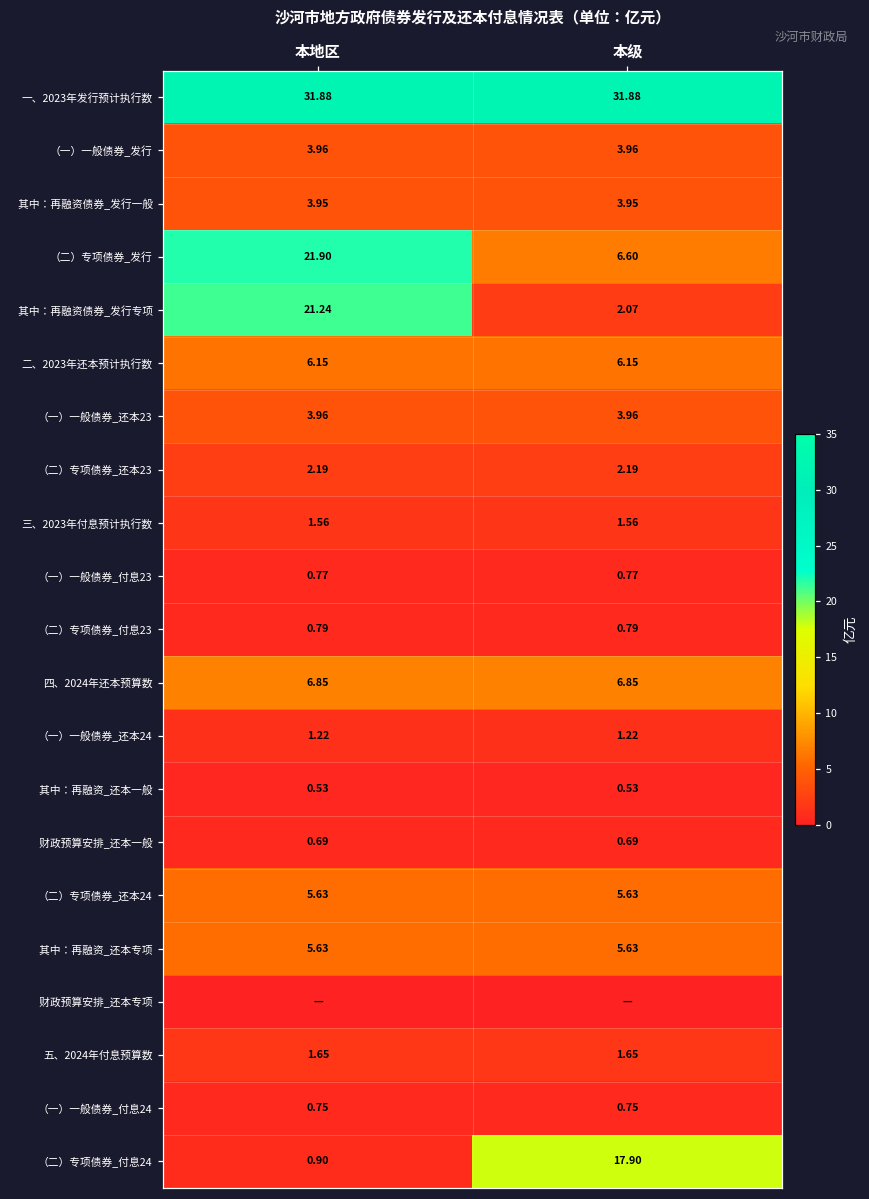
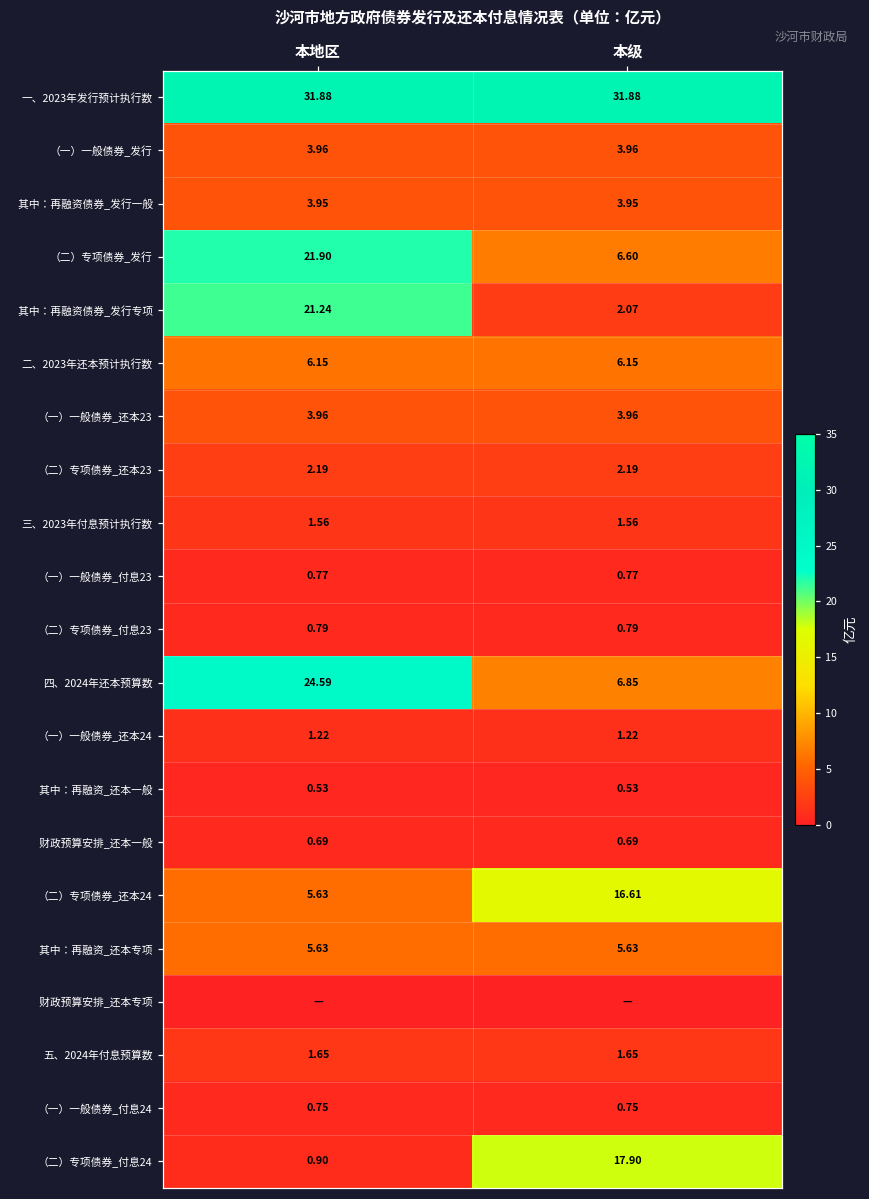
  {
    "一、2023年发行预计执行数": {
      "本地区": 31.88,
      "本级": 31.88
    },
    "（一）一般债券_发行": {
      "本地区": 3.96,
      "本级": 3.96
    },
    "其中：再融资债券_发行一般": {
      "本地区": 3.95,
      "本级": 3.95
    },
    "（二）专项债券_发行": {
      "本地区": 21.90,
      "本级": 6.60
    },
    "其中：再融资债券_发行专项": {
      "本地区": 21.24,
      "本级": 2.07
    },
    "二、2023年还本预计执行数": {
      "本地区": 6.15,
      "本级": 6.15
    },
    "（一）一般债券_还本23": {
      "本地区": 3.96,
      "本级": 3.96
    },
    "（二）专项债券_还本23": {
      "本地区": 2.19,
      "本级": 2.19
    },
    "三、2023年付息预计执行数": {
      "本地区": 1.56,
      "本级": 1.56
    },
    "（一）一般债券_付息23": {
      "本地区": 0.77,
      "本级": 0.77
    },
    "（二）专项债券_付息23": {
      "本地区": 0.79,
      "本级": 0.79
    },
    "四、2024年还本预算数": {
-     "本地区": 6.85,
+     "本地区": 24.59,
      "本级": 6.85
    },
    "（一）一般债券_还本24": {
      "本地区": 1.22,
      "本级": 1.22
    },
    "其中：再融资_还本一般": {
      "本地区": 0.53,
      "本级": 0.53
    },
    "财政预算安排_还本一般": {
      "本地区": 0.69,
      "本级": 0.69
    },
    "（二）专项债券_还本24": {
      "本地区": 5.63,
-     "本级": 5.63
+     "本级": 16.61
    },
    "其中：再融资_还本专项": {
      "本地区": 5.63,
      "本级": 5.63
    },
    "五、2024年付息预算数": {
      "本地区": 1.65,
      "本级": 1.65
    },
    "（一）一般债券_付息24": {
      "本地区": 0.75,
      "本级": 0.75
    },
    "（二）专项债券_付息24": {
      "本地区": 0.90,
      "本级": 17.90
    }
  }
